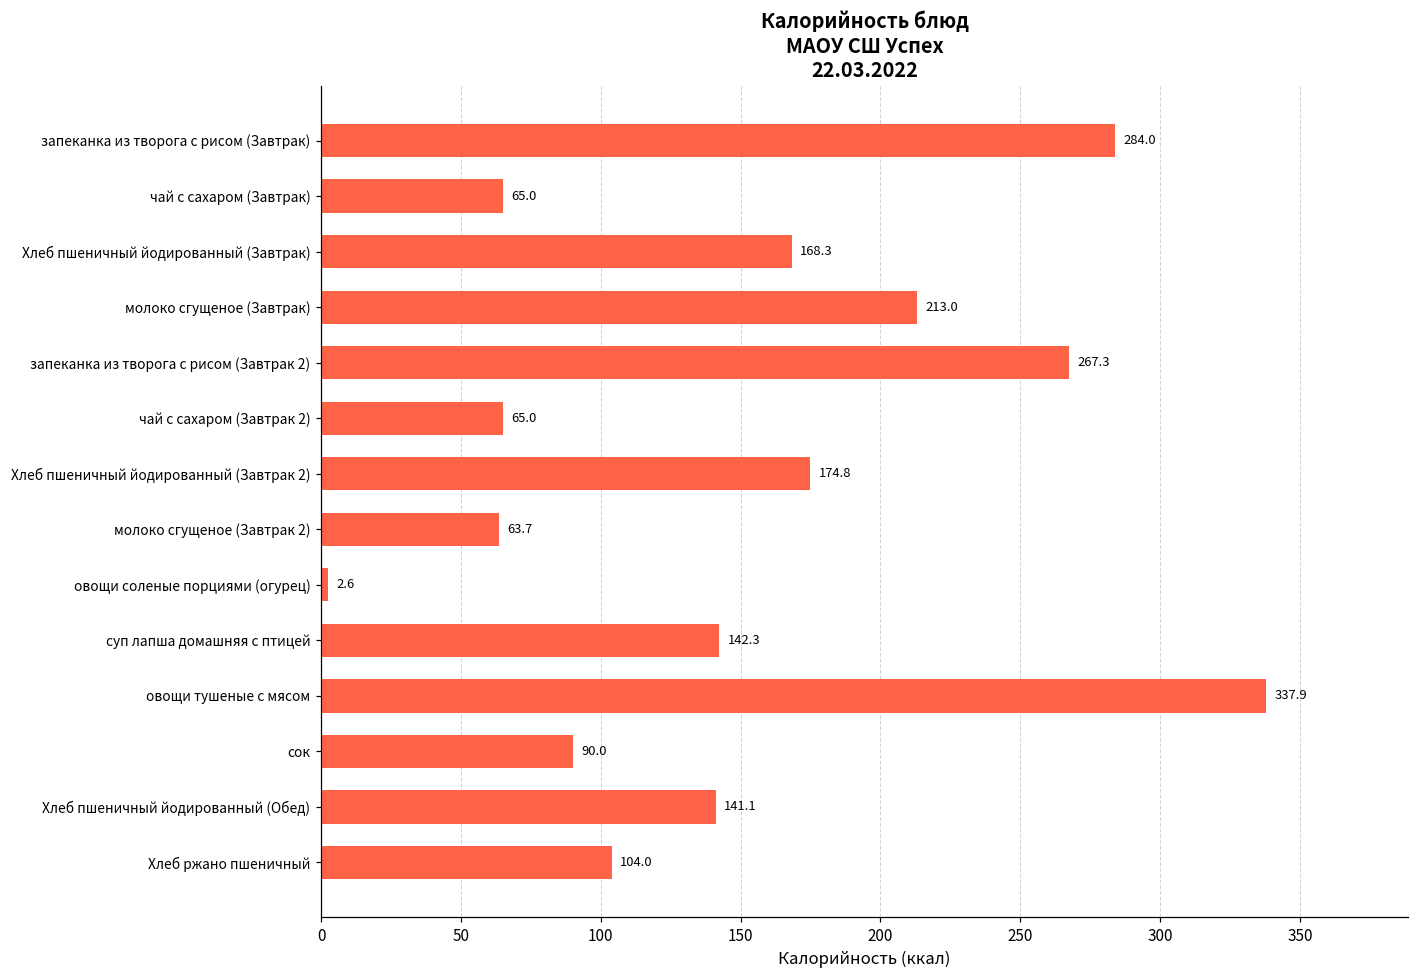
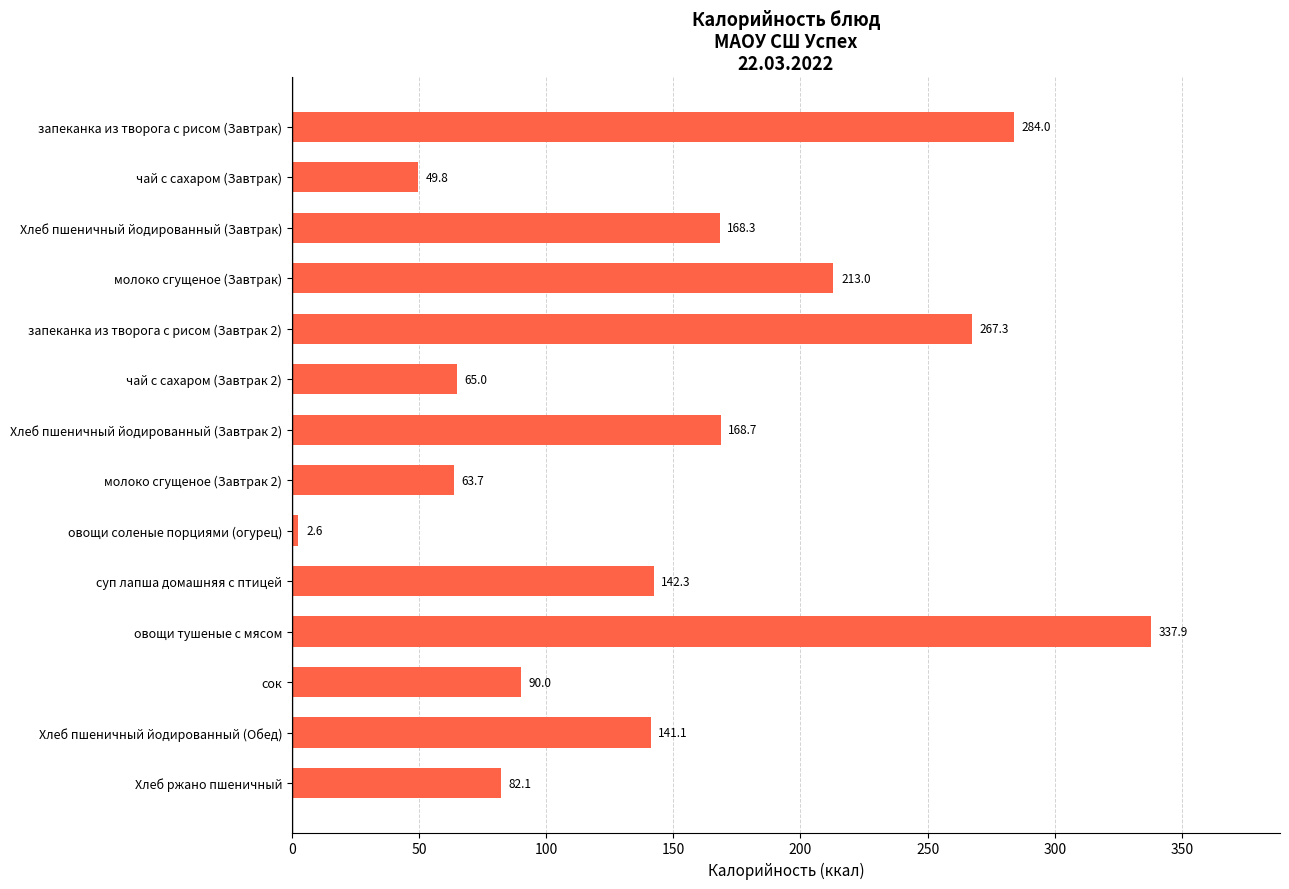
  {
    "запеканка из творога с рисом (Завтрак)": 284.0,
-   "чай с сахаром (Завтрак)": 65.0,
+   "чай с сахаром (Завтрак)": 49.8,
    "Хлеб пшеничный йодированный (Завтрак)": 168.3,
    "молоко сгущеное (Завтрак)": 213.0,
    "запеканка из творога с рисом (Завтрак 2)": 267.3,
    "чай с сахаром (Завтрак 2)": 65.0,
-   "Хлеб пшеничный йодированный (Завтрак 2)": 174.8,
+   "Хлеб пшеничный йодированный (Завтрак 2)": 168.7,
    "молоко сгущеное (Завтрак 2)": 63.7,
    "овощи соленые порциями (огурец)": 2.6,
    "суп лапша домашняя с птицей": 142.3,
    "овощи тушеные с мясом": 337.9,
    "сок": 90.0,
    "Хлеб пшеничный йодированный (Обед)": 141.1,
-   "Хлеб ржано пшеничный": 104.0
+   "Хлеб ржано пшеничный": 82.1
  }
